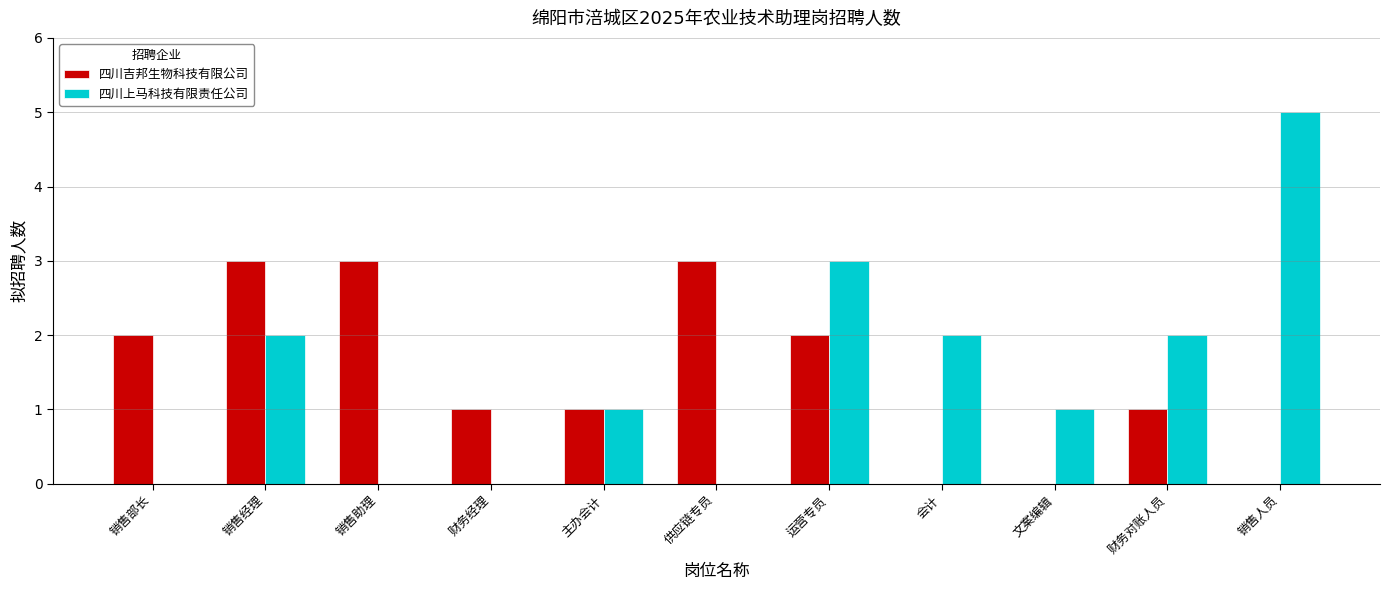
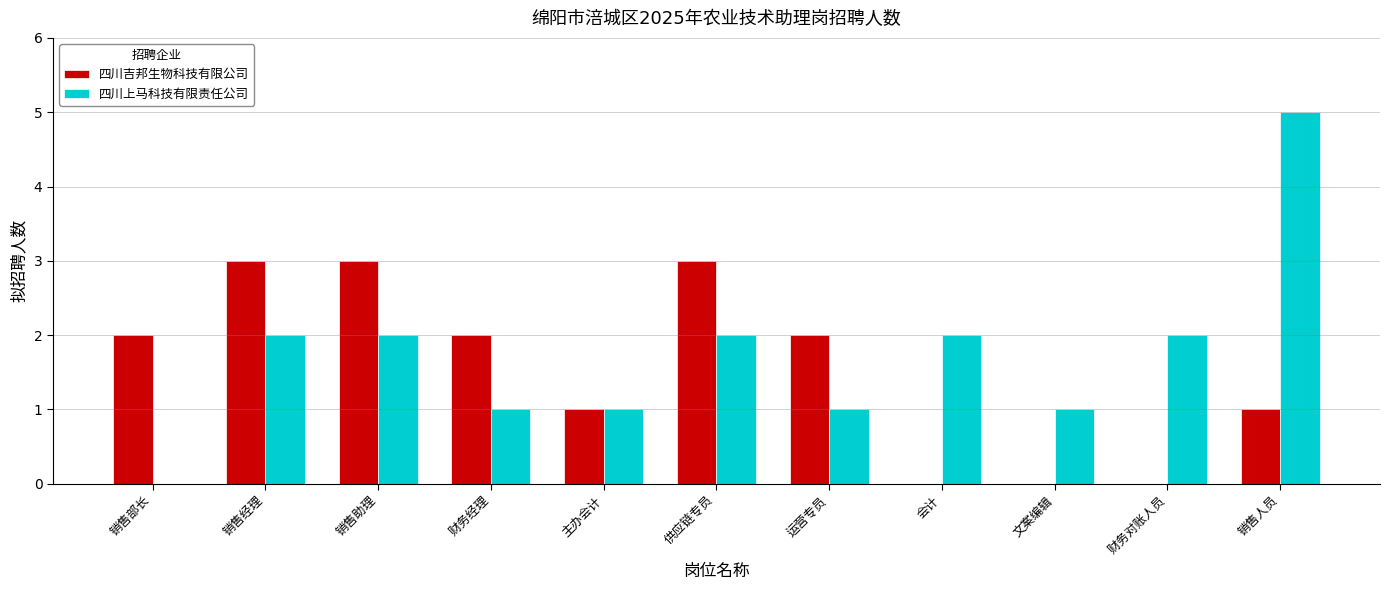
  {
    "四川吉邦生物科技有限公司": {
      "销售部长": 2,
      "销售经理": 3,
      "销售助理": 3,
-     "财务经理": 1,
+     "财务经理": 2,
      "主办会计": 1,
      "供应链专员": 3,
      "运营专员": 2,
      "会计": 0,
      "文案编辑": 0,
-     "财务对账人员": 1,
-     "销售人员": 0
+     "财务对账人员": 0,
+     "销售人员": 1
    },
    "四川上马科技有限责任公司": {
      "销售部长": 0,
      "销售经理": 2,
-     "销售助理": 0,
-     "财务经理": 0,
+     "销售助理": 2,
+     "财务经理": 1,
      "主办会计": 1,
-     "供应链专员": 0,
-     "运营专员": 3,
+     "供应链专员": 2,
+     "运营专员": 1,
      "会计": 2,
      "文案编辑": 1,
      "财务对账人员": 2,
      "销售人员": 5
    }
  }
